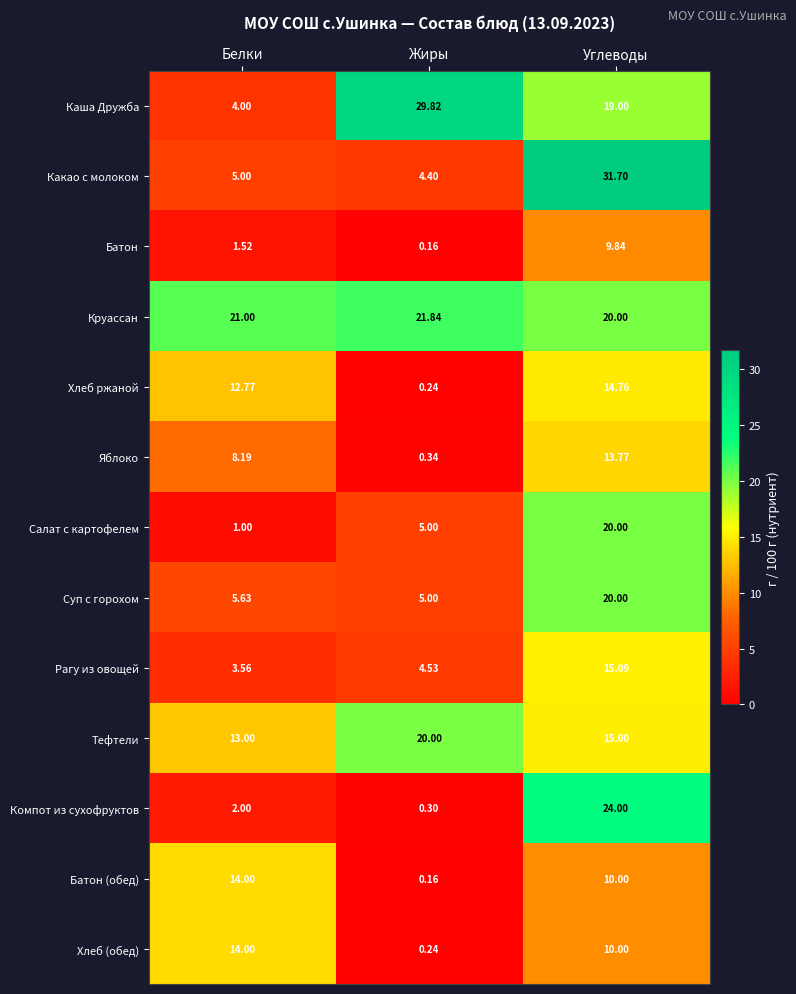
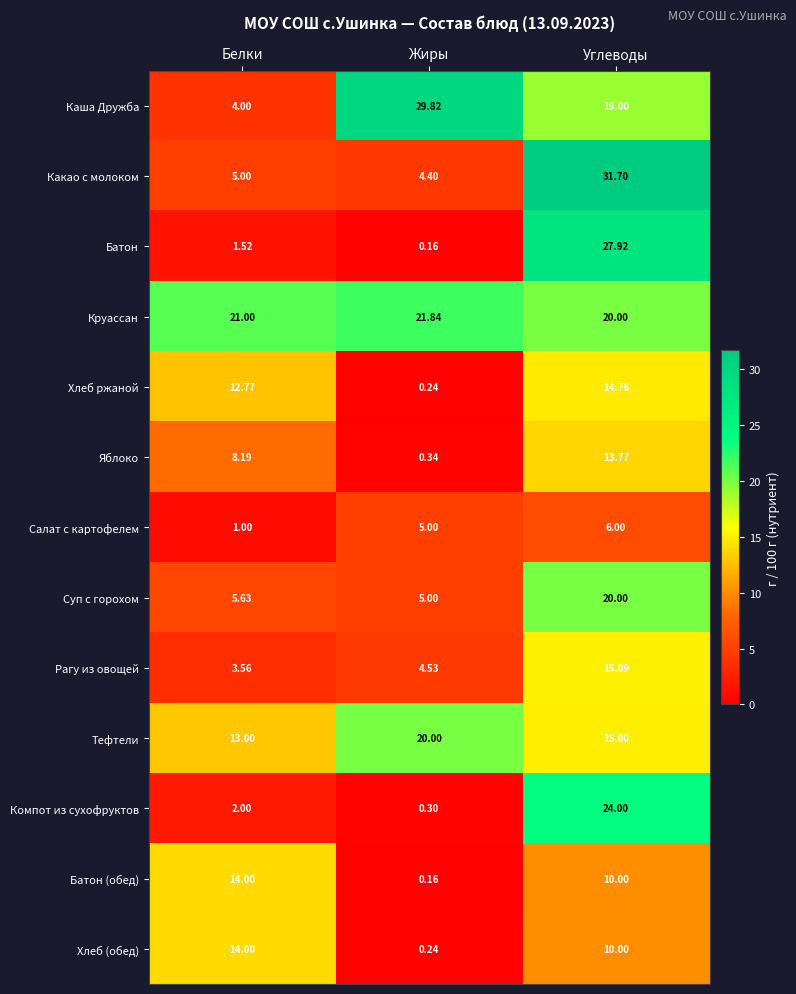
  {
    "Каша Дружба": {
      "Белки": 4.00,
      "Жиры": 29.82,
      "Углеводы": 19.00
    },
    "Какао с молоком": {
      "Белки": 5.00,
      "Жиры": 4.40,
      "Углеводы": 31.70
    },
    "Батон": {
      "Белки": 1.52,
      "Жиры": 0.16,
-     "Углеводы": 9.84
+     "Углеводы": 27.92
    },
    "Круассан": {
      "Белки": 21.00,
      "Жиры": 21.84,
      "Углеводы": 20.00
    },
    "Хлеб ржаной": {
      "Белки": 12.77,
      "Жиры": 0.24,
      "Углеводы": 14.76
    },
    "Яблоко": {
      "Белки": 8.19,
      "Жиры": 0.34,
      "Углеводы": 13.77
    },
    "Салат с картофелем": {
      "Белки": 1.00,
      "Жиры": 5.00,
-     "Углеводы": 20.00
+     "Углеводы": 6.00
    },
    "Суп с горохом": {
      "Белки": 5.63,
      "Жиры": 5.00,
      "Углеводы": 20.00
    },
    "Рагу из овощей": {
      "Белки": 3.56,
      "Жиры": 4.53,
      "Углеводы": 15.09
    },
    "Тефтели": {
      "Белки": 13.00,
      "Жиры": 20.00,
      "Углеводы": 15.00
    },
    "Компот из сухофруктов": {
      "Белки": 2.00,
      "Жиры": 0.30,
      "Углеводы": 24.00
    },
    "Батон (обед)": {
      "Белки": 14.00,
      "Жиры": 0.16,
      "Углеводы": 10.00
    },
    "Хлеб (обед)": {
      "Белки": 14.00,
      "Жиры": 0.24,
      "Углеводы": 10.00
    }
  }
